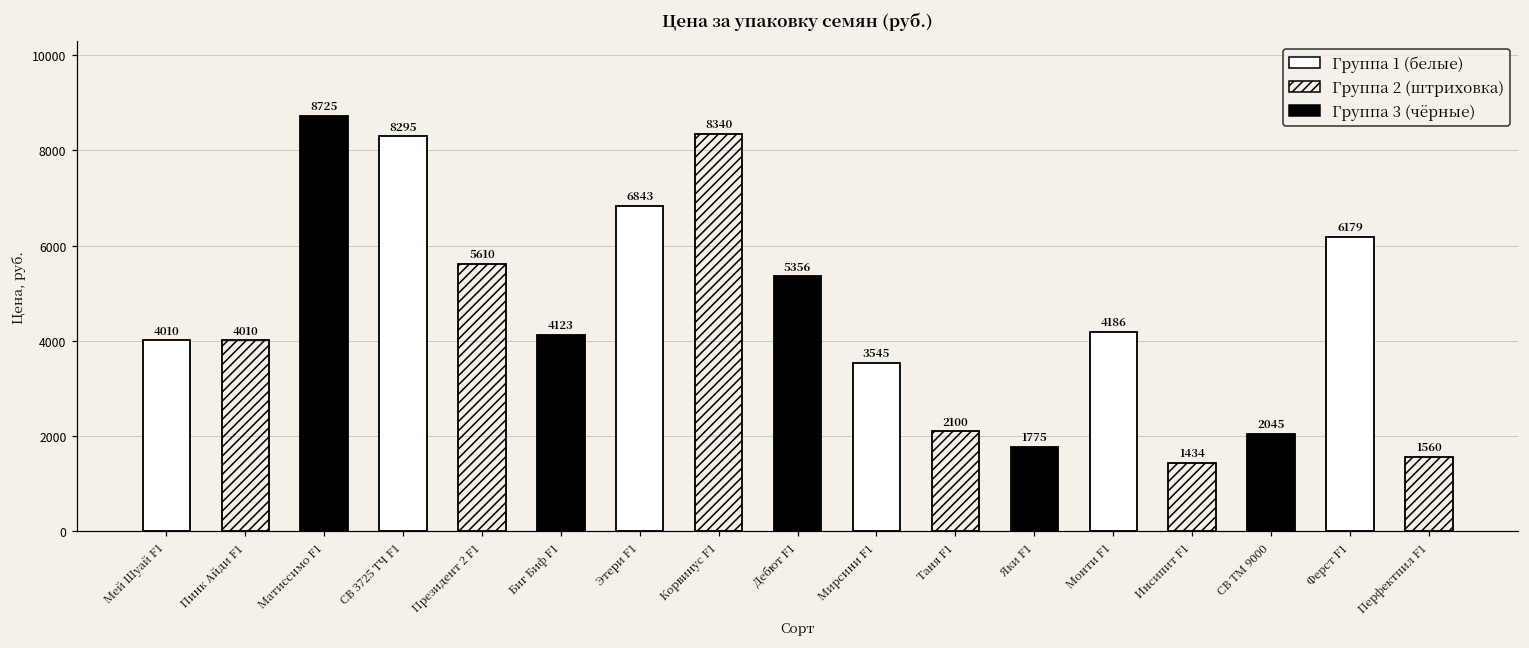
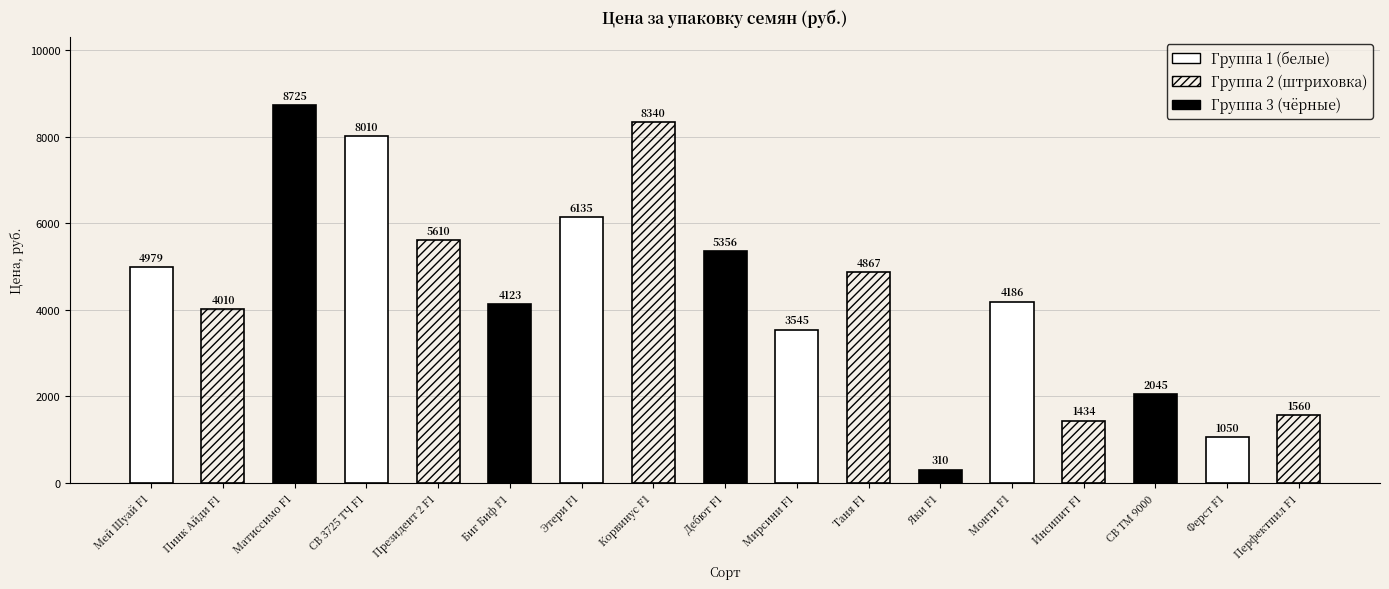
  {
-   "Мей Шуай F1": 4010,
+   "Мей Шуай F1": 4979,
    "Пинк Айди F1": 4010,
    "Матиссимо F1": 8725,
-   "СВ 3725 ТЧ F1": 8295,
+   "СВ 3725 ТЧ F1": 8010,
    "Президент 2 F1": 5610,
    "Биг Биф F1": 4123,
-   "Этери F1": 6843,
+   "Этери F1": 6135,
    "Корвинус F1": 8340,
    "Дебют F1": 5356,
    "Мирсини F1": 3545,
-   "Таня F1": 2100,
-   "Яки F1": 1775,
+   "Таня F1": 4867,
+   "Яки F1": 310,
    "Монти F1": 4186,
    "Инсипит F1": 1434,
    "СВ ТМ 9000": 2045,
-   "Ферст F1": 6179,
+   "Ферст F1": 1050,
    "Перфектпил F1": 1560
  }
